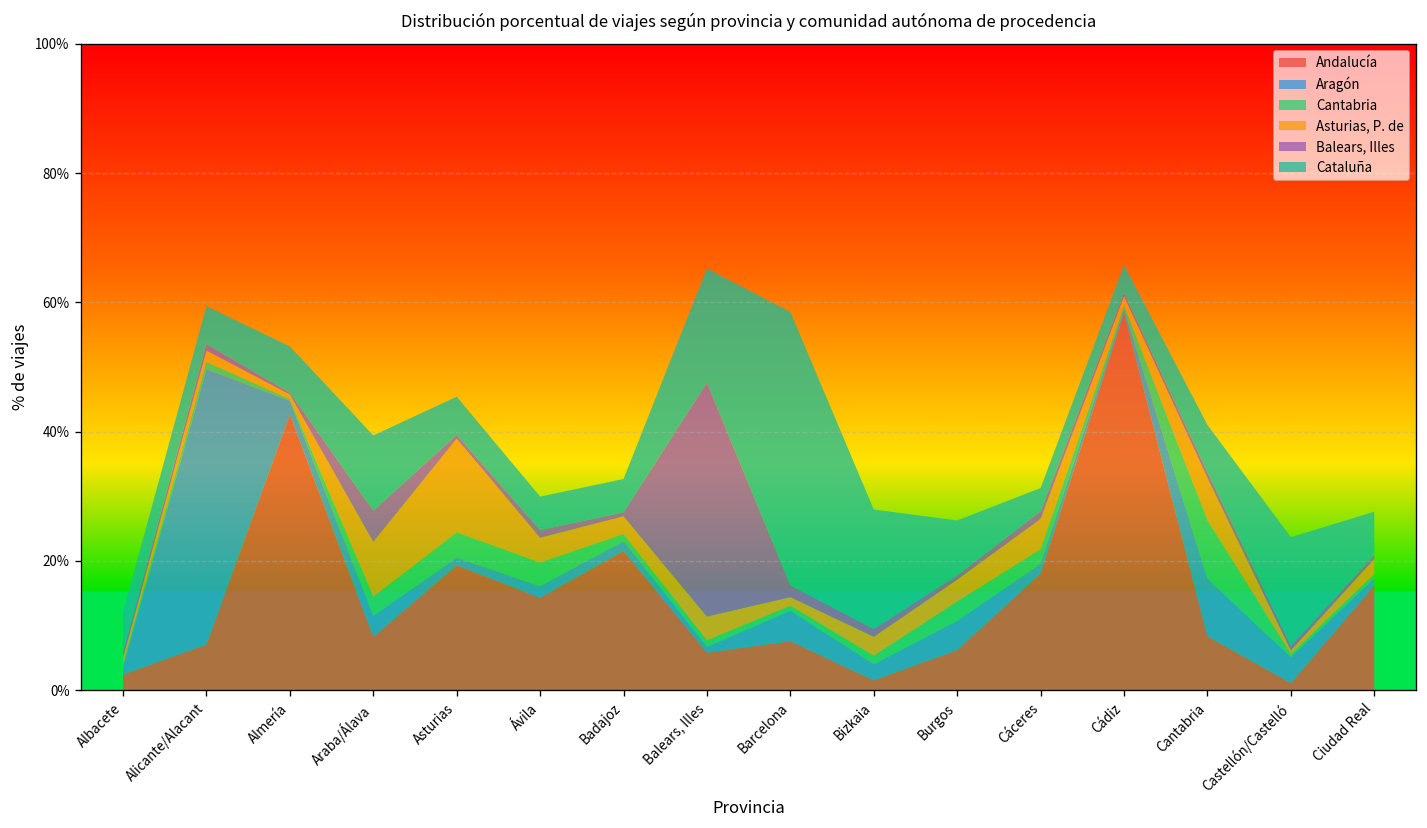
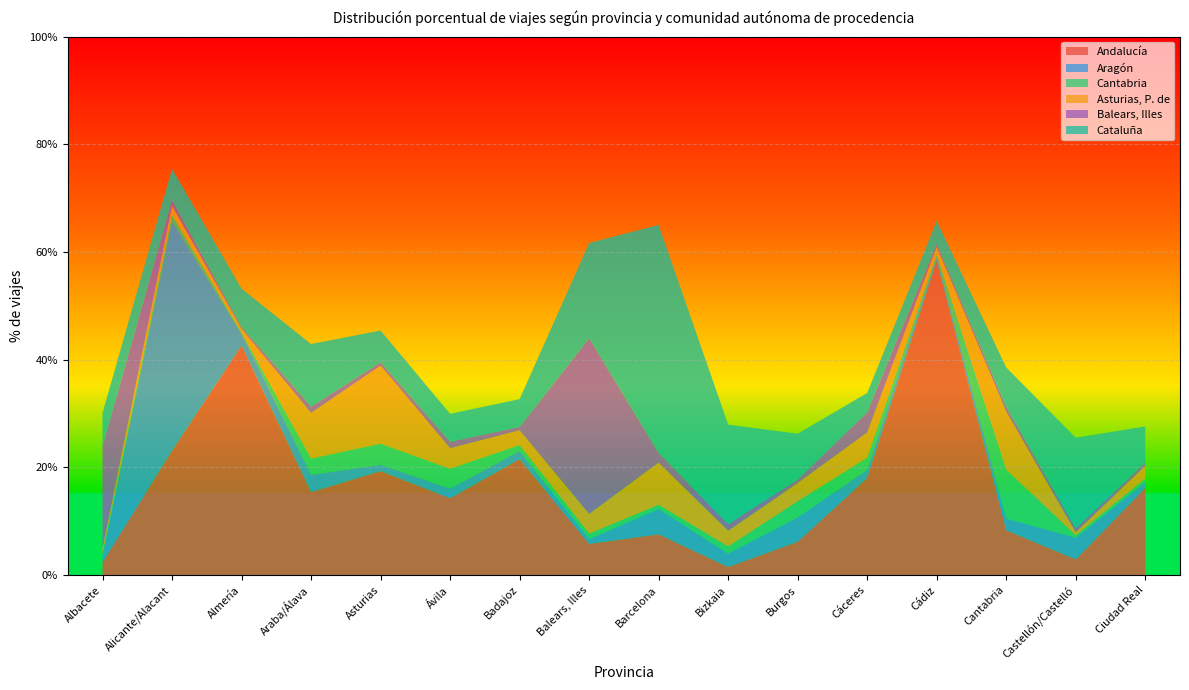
  {
    "Andalucía": {
      "Albacete": "2%",
-     "Alicante/Alacant": "7%",
+     "Alicante/Alacant": "23%",
      "Almería": "43%",
-     "Araba/Álava": "8%",
+     "Araba/Álava": "15%",
      "Asturias": "19%",
      "Ávila": "14%",
      "Badajoz": "22%",
      "Balears, Illes": "6%",
      "Barcelona": "8%",
      "Bizkaia": "2%",
      "Burgos": "6%",
      "Cáceres": "18%",
      "Cádiz": "58%",
      "Cantabria": "8%",
-     "Castellón/Castelló": "1%",
+     "Castellón/Castelló": "3%",
      "Ciudad Real": "16%"
    },
    "Aragón": {
      "Alicante/Alacant": "43%",
      "Araba/Álava": "3%",
      "Asturias": "1%",
      "Ávila": "2%",
      "Badajoz": "2%",
      "Balears, Illes": "1%",
      "Barcelona": "5%",
      "Bizkaia": "2%",
      "Burgos": "5%",
      "Cáceres": "2%",
      "Cádiz": "1%",
-     "Cantabria": "9%",
+     "Cantabria": "2%",
      "Ciudad Real": "1%"
    },
    "Asturias, P. de": {
      "Albacete": "1%",
      "Alicante/Alacant": "2%",
      "Araba/Álava": "9%",
      "Asturias": "15%",
      "Ávila": "4%",
      "Badajoz": "3%",
      "Balears, Illes": "4%",
-     "Barcelona": "1%",
+     "Barcelona": "8%",
      "Bizkaia": "3%",
      "Burgos": "3%",
      "Cáceres": "5%",
-     "Cantabria": "7%",
+     "Cantabria": "11%",
      "Castellón/Castelló": "1%",
      "Ciudad Real": "2%"
    },
    "Balears, Illes": {
-     "Albacete": "1%",
+     "Albacete": "19%",
      "Alicante/Alacant": "1%",
-     "Araba/Álava": "5%",
+     "Araba/Álava": "1%",
      "Asturias": "1%",
      "Ávila": "1%",
      "Badajoz": "1%",
-     "Balears, Illes": "36%",
+     "Balears, Illes": "33%",
      "Barcelona": "2%",
      "Bizkaia": "1%",
      "Burgos": "1%",
-     "Cáceres": "1%",
+     "Cáceres": "4%",
      "Cantabria": "1%",
      "Castellón/Castelló": "1%",
      "Ciudad Real": "1%"
    }
  }
